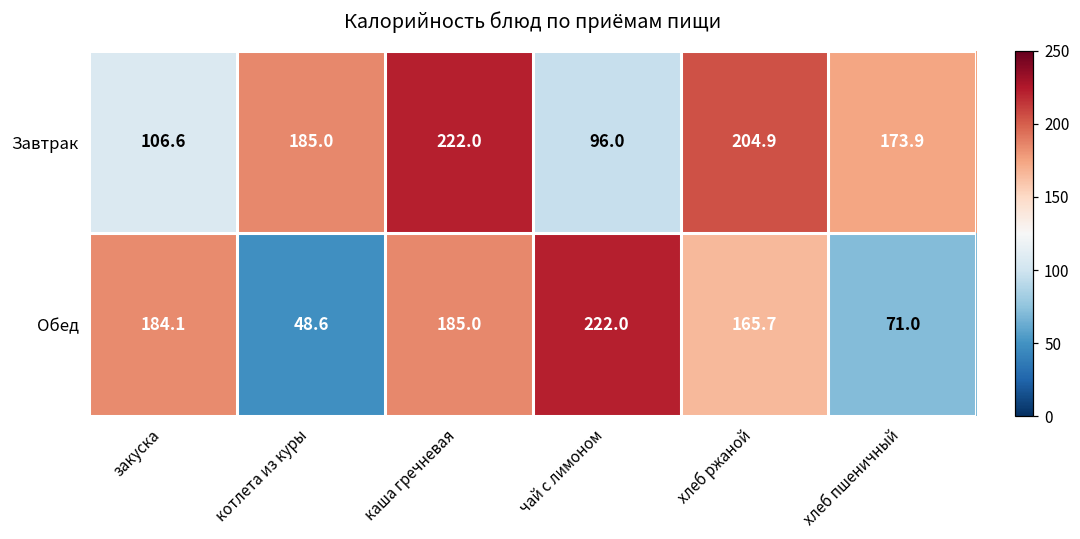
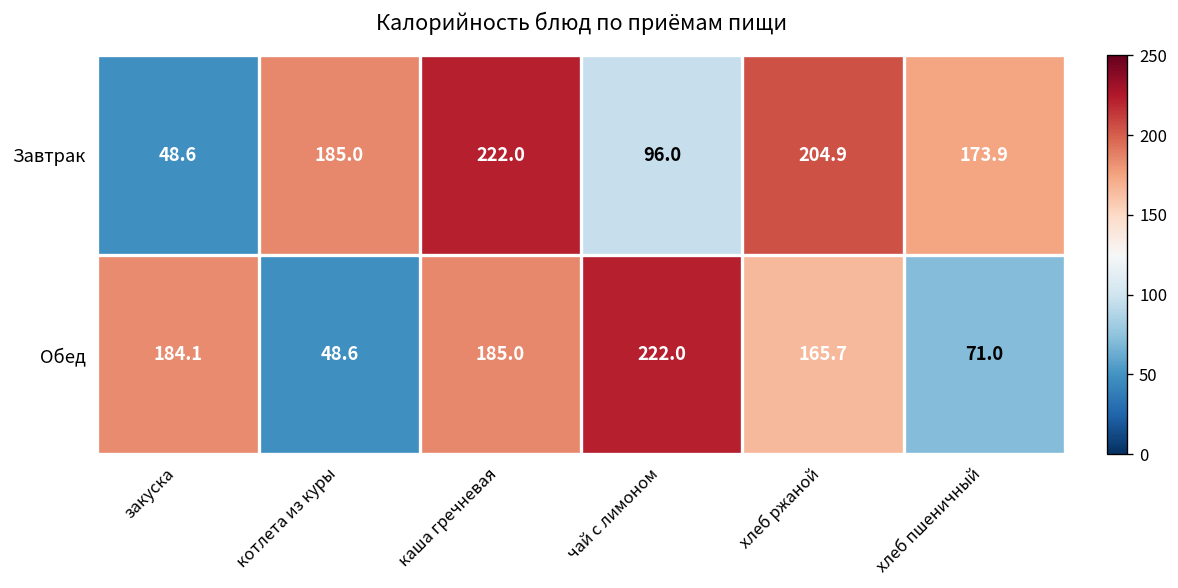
  {
    "Завтрак": {
-     "закуска": 106.6,
+     "закуска": 48.6,
      "котлета из куры": 185.0,
      "каша гречневая": 222.0,
      "чай с лимоном": 96.0,
      "хлеб ржаной": 204.9,
      "хлеб пшеничный": 173.9
    },
    "Обед": {
      "закуска": 184.1,
      "котлета из куры": 48.6,
      "каша гречневая": 185.0,
      "чай с лимоном": 222.0,
      "хлеб ржаной": 165.7,
      "хлеб пшеничный": 71.0
    }
  }
